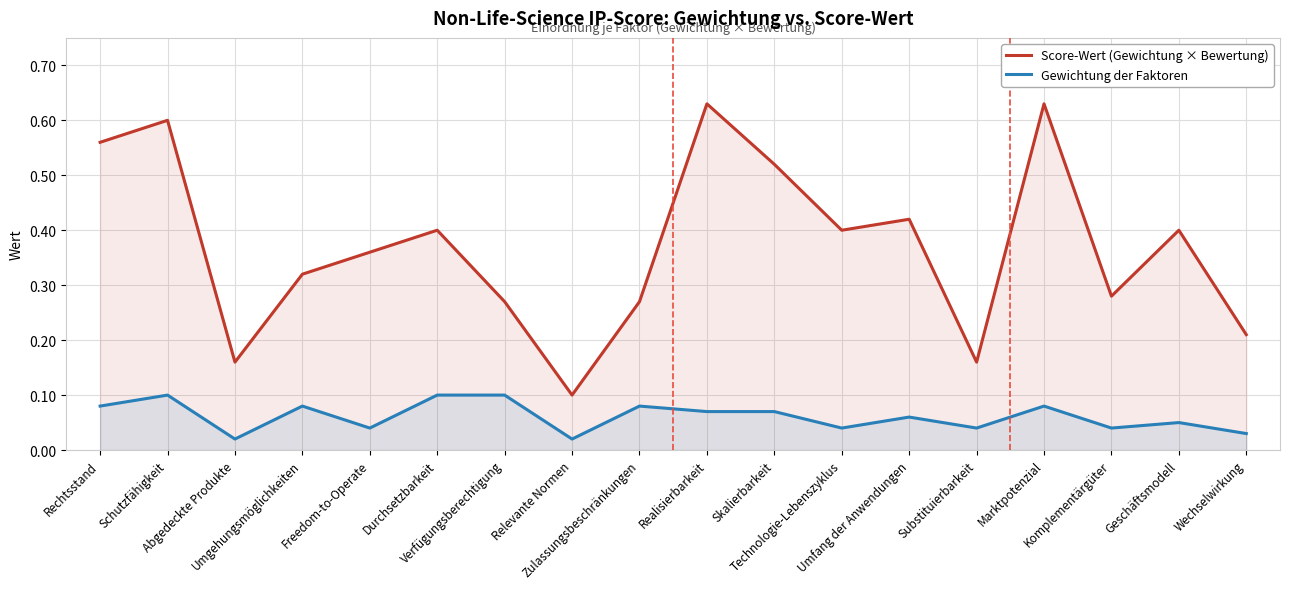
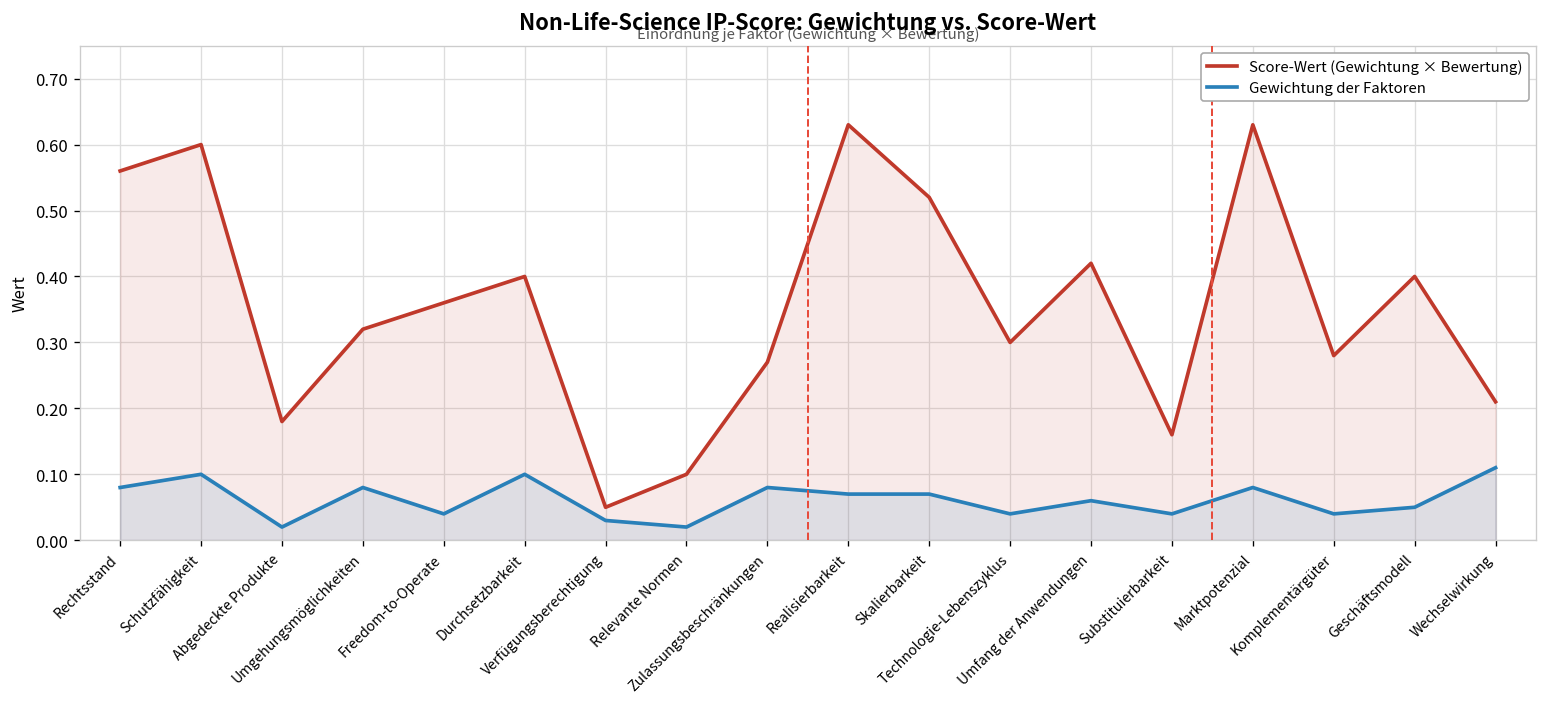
  {
    "Score-Wert (Gewichtung × Bewertung)": {
      "Rechtsstand": 0.56,
      "Schutzfähigkeit": 0.60,
-     "Abgedeckte Produkte": 0.16,
+     "Abgedeckte Produkte": 0.18,
      "Umgehungsmöglichkeiten": 0.32,
      "Freedom-to-Operate": 0.36,
      "Durchsetzbarkeit": 0.40,
-     "Verfügungsberechtigung": 0.27,
+     "Verfügungsberechtigung": 0.05,
      "Relevante Normen": 0.10,
      "Zulassungsbeschränkungen": 0.27,
      "Realisierbarkeit": 0.63,
      "Skalierbarkeit": 0.52,
-     "Technologie-Lebenszyklus": 0.4,
+     "Technologie-Lebenszyklus": 0.3,
      "Umfang der Anwendungen": 0.42,
      "Substituierbarkeit": 0.16,
      "Marktpotenzial": 0.63,
      "Komplementärgüter": 0.28,
      "Geschäftsmodell": 0.40,
      "Wechselwirkung": 0.21
    },
    "Gewichtung der Faktoren": {
      "Rechtsstand": 0.08,
      "Schutzfähigkeit": 0.10,
      "Abgedeckte Produkte": 0.02,
      "Umgehungsmöglichkeiten": 0.08,
      "Freedom-to-Operate": 0.04,
      "Durchsetzbarkeit": 0.10,
-     "Verfügungsberechtigung": 0.10,
+     "Verfügungsberechtigung": 0.03,
      "Relevante Normen": 0.02,
      "Zulassungsbeschränkungen": 0.08,
      "Realisierbarkeit": 0.07,
      "Skalierbarkeit": 0.07,
      "Technologie-Lebenszyklus": 0.04,
      "Umfang der Anwendungen": 0.06,
      "Substituierbarkeit": 0.04,
      "Marktpotenzial": 0.08,
      "Komplementärgüter": 0.04,
      "Geschäftsmodell": 0.05,
-     "Wechselwirkung": 0.03
+     "Wechselwirkung": 0.11
    }
  }
